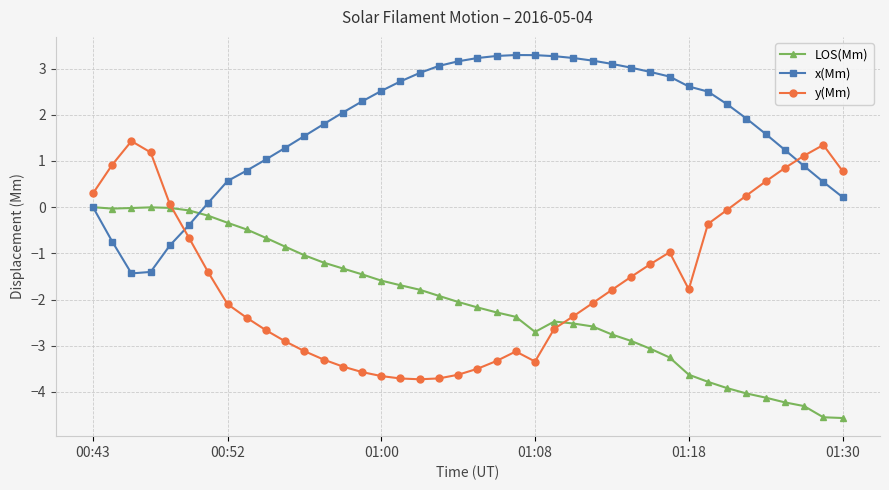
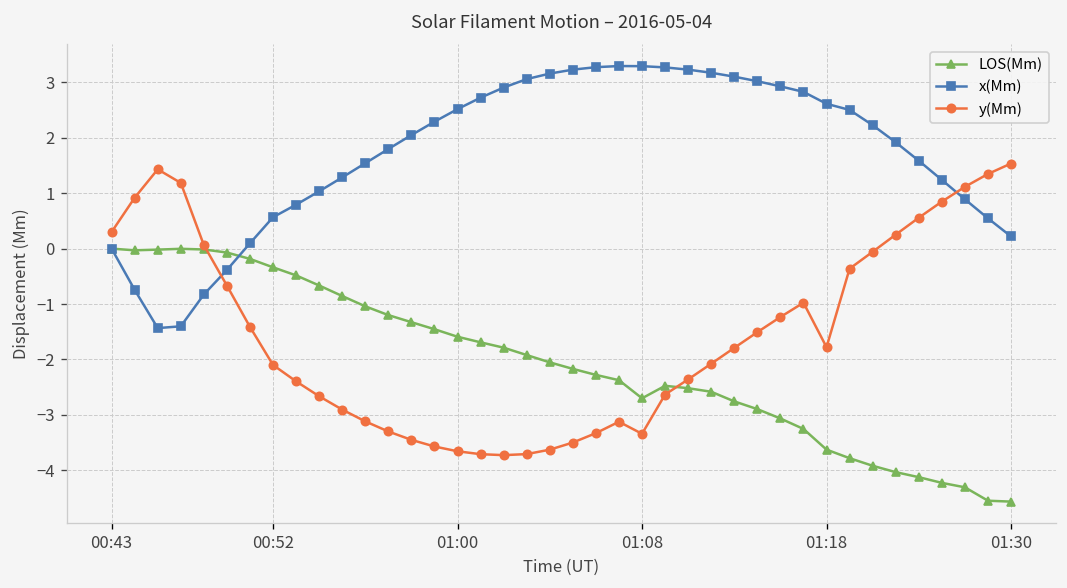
  {
    "LOS(Mm)": {
      "00:52": -0.3,
      "01:00": -1.6,
      "01:08": -2.7,
      "01:18": -3.6,
      "01:30": -4.6
    },
    "x(Mm)": {
      "00:52": 0.6,
      "01:00": 2.5,
      "01:08": 3.3,
      "01:18": 2.6,
      "01:30": 0.2
    },
    "y(Mm)": {
      "00:43": 0.3,
      "00:52": -2.1,
      "01:00": -3.7,
      "01:08": -3.3,
      "01:18": -1.8,
-     "01:30": 0.8
+     "01:30": 1.5
    }
  }
